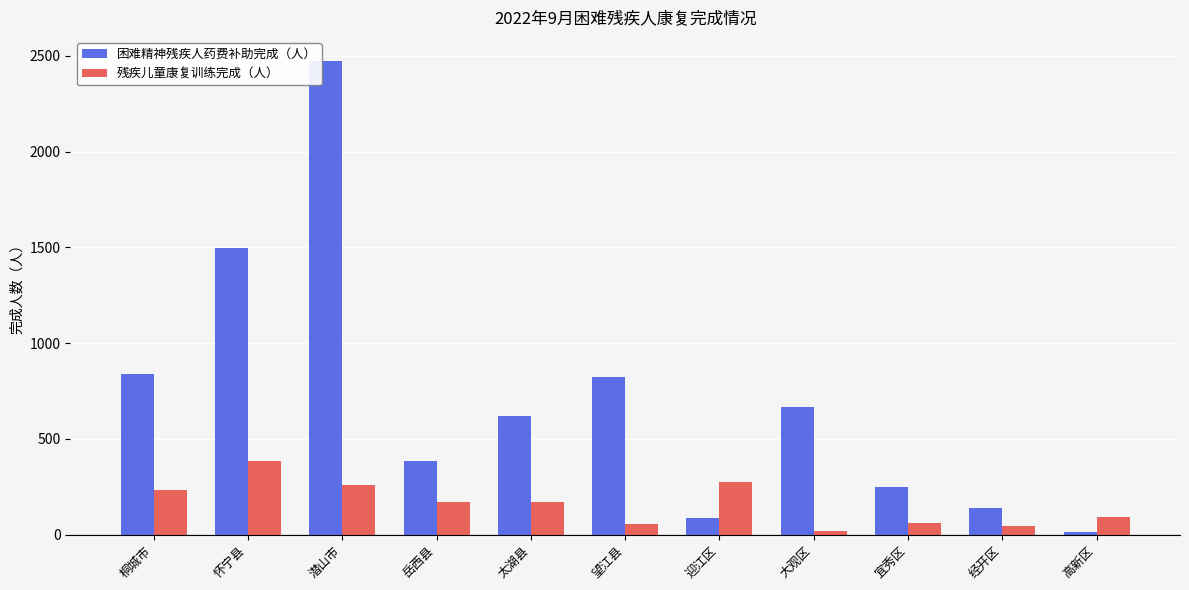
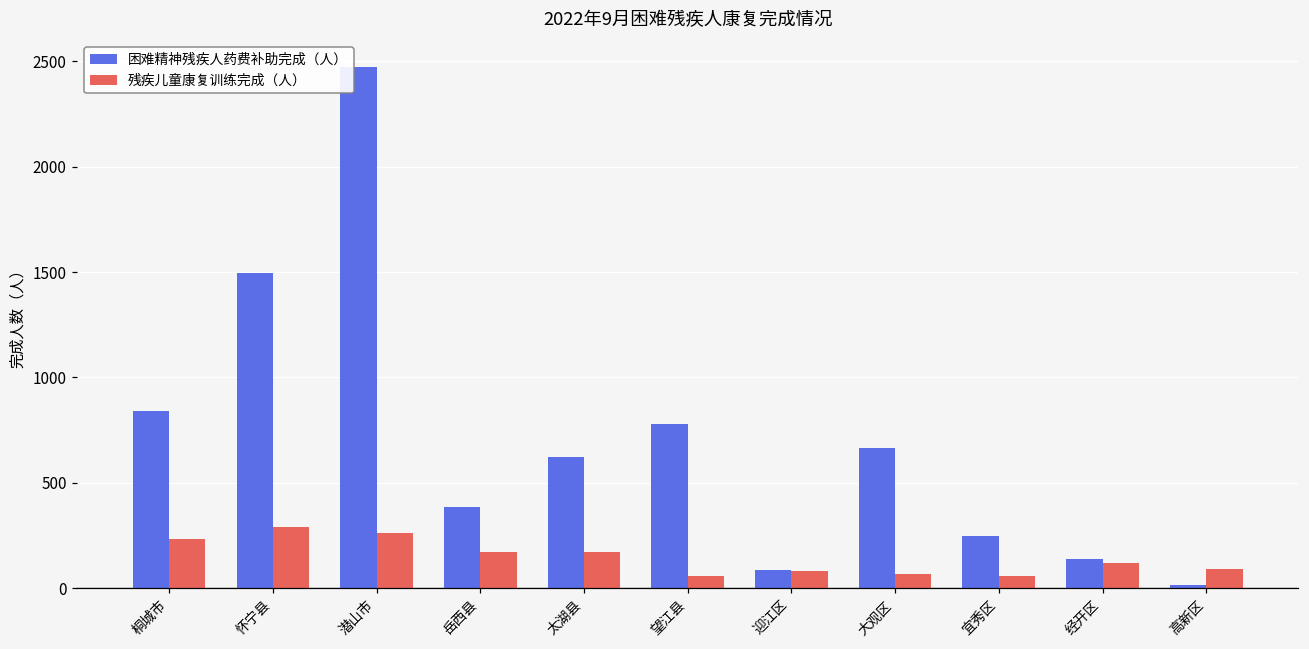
  {
    "困难精神残疾人药费补助完成（人）": {
      "桐城市": 840,
      "怀宁县": 1500,
      "潜山市": 2480,
      "岳西县": 390,
      "太湖县": 620,
-     "望江县": 820,
+     "望江县": 780,
      "迎江区": 90,
      "大观区": 670,
      "宜秀区": 250,
      "经开区": 140,
      "高新区": 20
    },
    "残疾儿童康复训练完成（人）": {
      "桐城市": 230,
-     "怀宁县": 380,
+     "怀宁县": 290,
      "潜山市": 260,
      "岳西县": 170,
      "太湖县": 170,
      "望江县": 60,
-     "迎江区": 280,
-     "大观区": 20,
+     "迎江区": 80,
+     "大观区": 70,
      "宜秀区": 60,
-     "经开区": 50,
+     "经开区": 120,
      "高新区": 90
    }
  }
